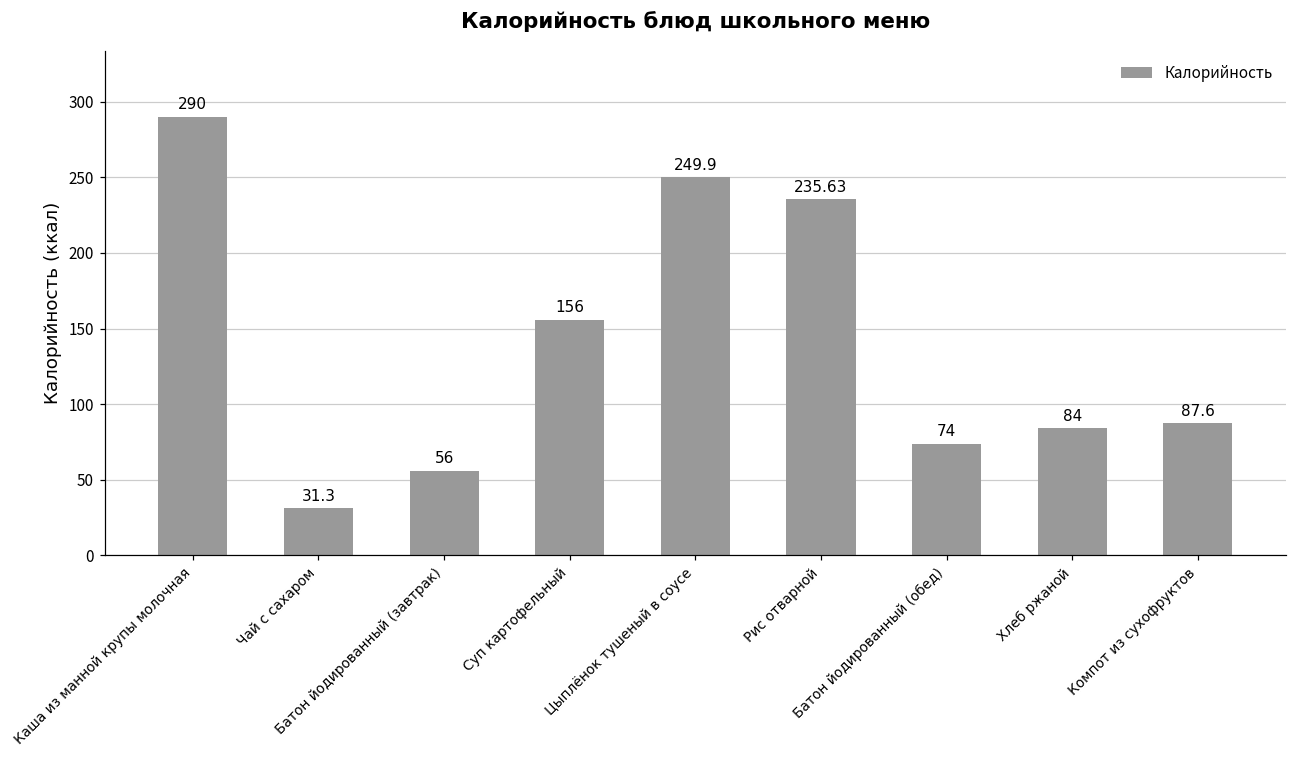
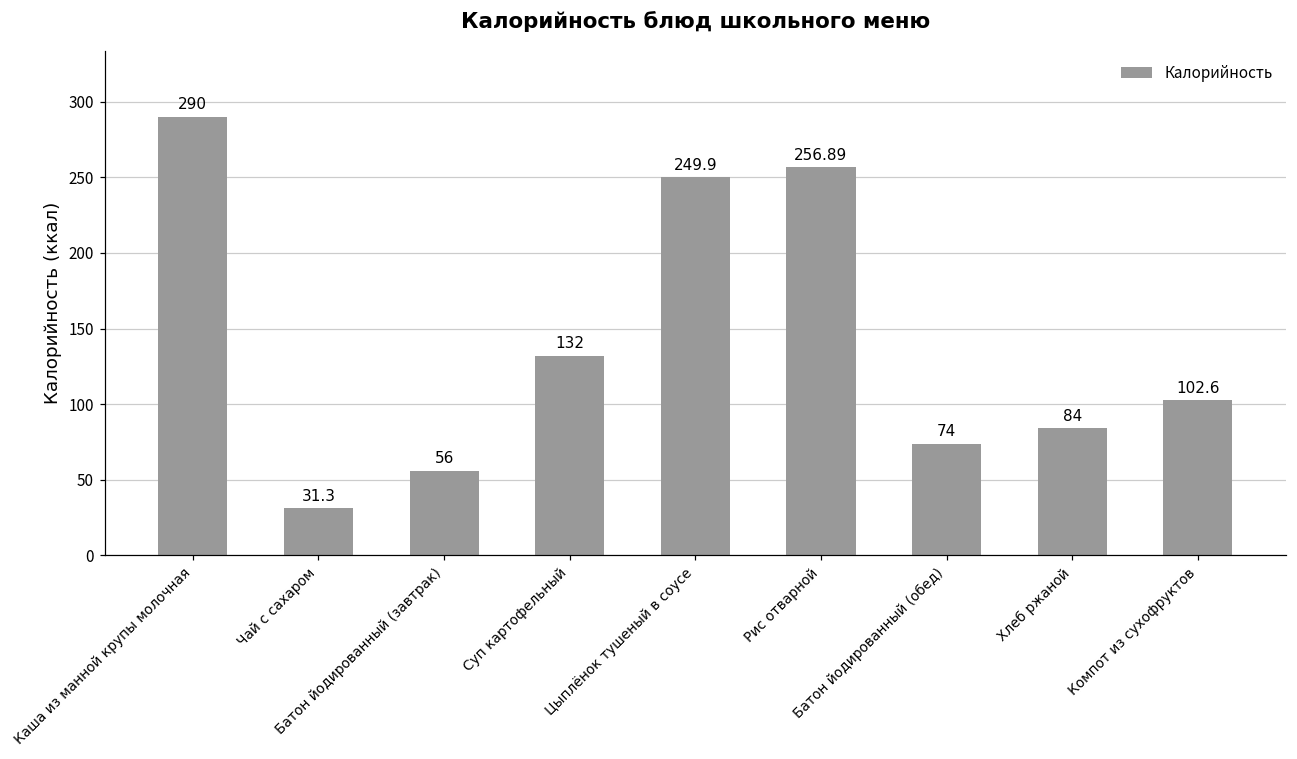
  {
    "Каша из манной крупы молочная": 290,
    "Чай с сахаром": 31.3,
    "Батон йодированный (завтрак)": 56,
-   "Суп картофельный": 156,
+   "Суп картофельный": 132,
    "Цыплёнок тушеный в соусе": 249.9,
-   "Рис отварной": 235.63,
+   "Рис отварной": 256.89,
    "Батон йодированный (обед)": 74,
    "Хлеб ржаной": 84,
-   "Компот из сухофруктов": 87.6
+   "Компот из сухофруктов": 102.6
  }
